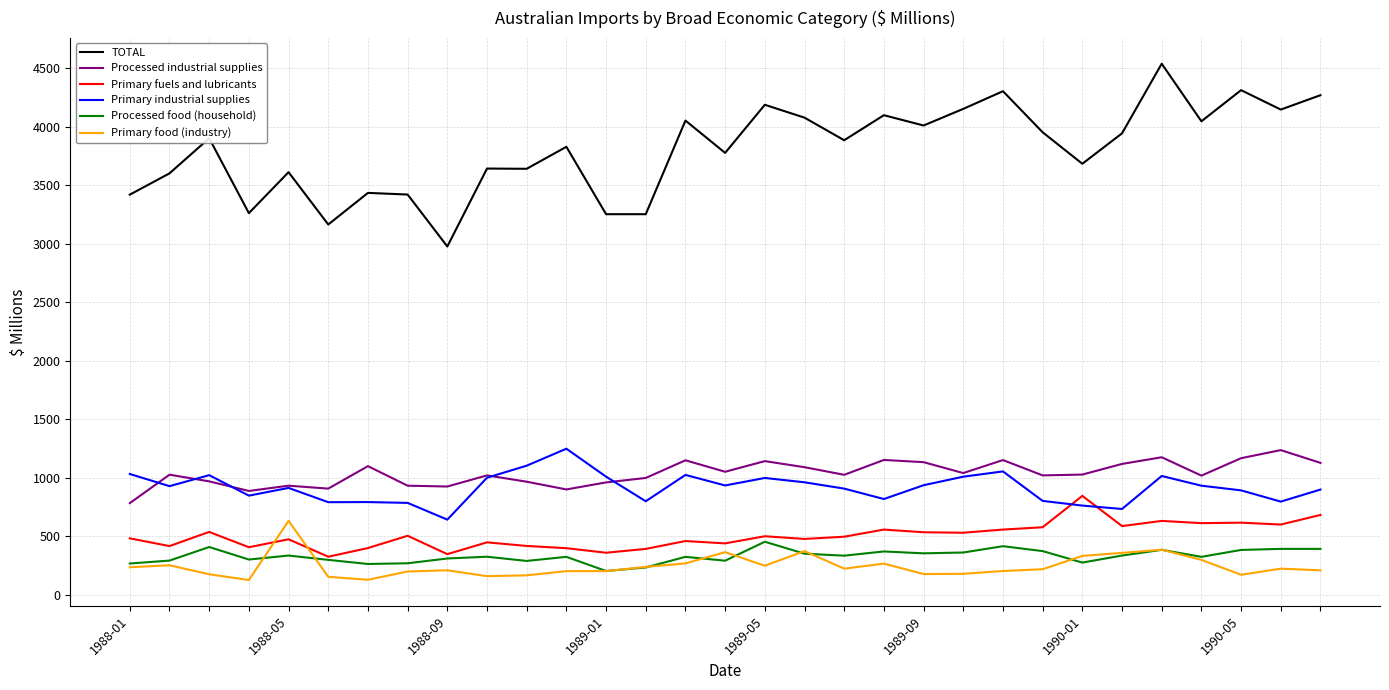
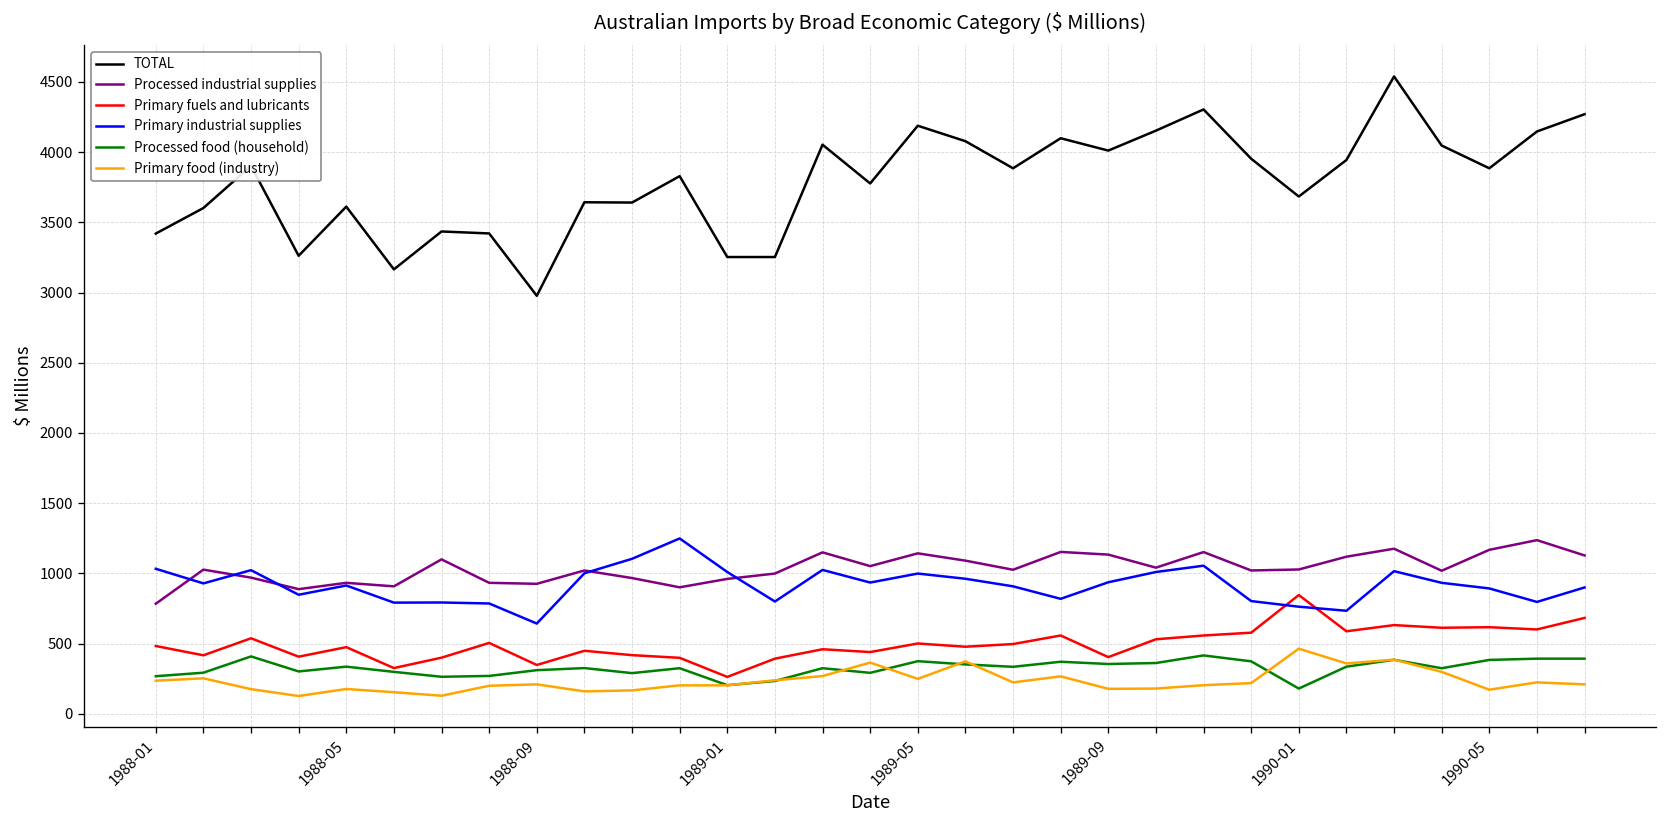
  {
    "TOTAL": {
      "1988-01": 3420,
      "1988-05": 3610,
      "1988-09": 2980,
      "1989-01": 3250,
      "1989-05": 4190,
      "1989-09": 4010,
      "1990-01": 3680,
-     "1990-05": 4310
+     "1990-05": 3890
    },
    "Processed industrial supplies": {
      "1988-01": 780,
      "1988-09": 930,
      "1989-01": 960,
      "1989-05": 1140,
      "1989-09": 1130,
      "1990-01": 1030,
      "1990-05": 1170
    },
    "Primary fuels and lubricants": {
      "1988-01": 480,
      "1988-05": 480,
      "1988-09": 350,
-     "1989-01": 360,
+     "1989-01": 260,
      "1989-05": 500,
-     "1989-09": 540,
+     "1989-09": 400,
      "1990-01": 850,
      "1990-05": 620
    },
    "Primary industrial supplies": {
      "1988-01": 1030,
      "1988-09": 640,
      "1989-01": 1010,
      "1989-05": 1000,
      "1989-09": 940,
      "1990-01": 760,
      "1990-05": 890
    },
    "Processed food (household)": {
      "1988-01": 270,
      "1988-05": 340,
      "1988-09": 310,
-     "1989-05": 450,
+     "1989-05": 380,
      "1989-09": 360,
-     "1990-01": 280,
+     "1990-01": 180,
      "1990-05": 380
    },
    "Primary food (industry)": {
      "1988-01": 240,
-     "1988-05": 630,
+     "1988-05": 180,
      "1988-09": 210,
      "1989-05": 250,
      "1989-09": 180,
-     "1990-01": 330,
+     "1990-01": 460,
      "1990-05": 170
    }
  }
